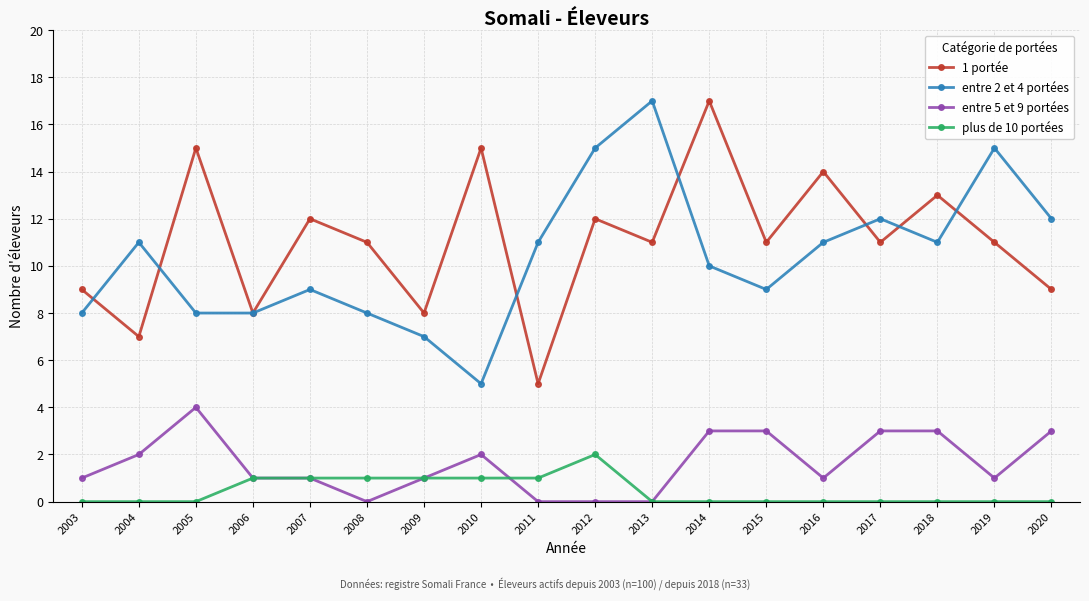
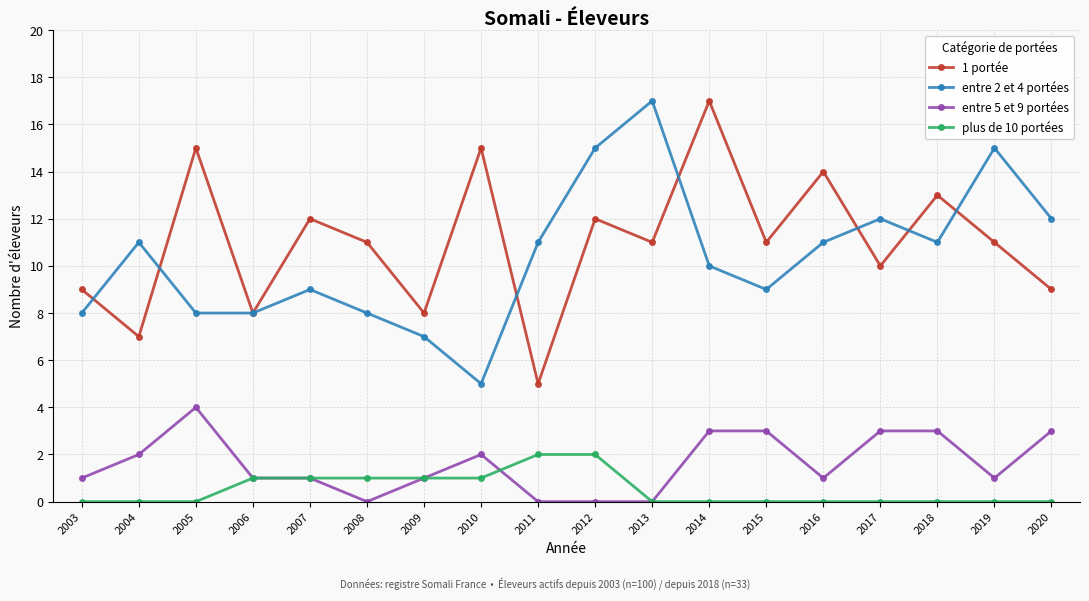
  {
    "1 portée": {
      "2003": 9,
      "2004": 7,
      "2005": 15,
      "2007": 12,
      "2008": 11,
      "2009": 8,
      "2010": 15,
      "2011": 5,
      "2012": 12,
      "2013": 11,
      "2014": 17,
      "2015": 11,
      "2016": 14,
-     "2017": 11,
+     "2017": 10,
      "2018": 13,
      "2019": 11,
      "2020": 9
    },
    "entre 2 et 4 portées": {
      "2003": 8,
      "2004": 11,
      "2005": 8,
      "2007": 9,
      "2008": 8,
      "2009": 7,
      "2010": 5,
      "2011": 11,
      "2012": 15,
      "2013": 17,
      "2014": 10,
      "2015": 9,
      "2016": 11,
      "2017": 12,
      "2018": 11,
      "2019": 15,
      "2020": 12
    },
    "entre 5 et 9 portées": {
      "2003": 1,
      "2004": 2,
      "2005": 4,
      "2008": 0,
      "2010": 2,
      "2011": 0,
      "2012": 0,
      "2014": 3,
      "2015": 3,
      "2016": 1,
      "2017": 3,
      "2018": 3,
      "2019": 1,
      "2020": 3
    },
    "plus de 10 portées": {
      "2003": 0,
      "2004": 0,
      "2005": 0,
      "2008": 1,
      "2010": 1,
-     "2011": 1,
+     "2011": 2,
      "2012": 2,
      "2014": 0,
      "2015": 0,
      "2016": 0,
      "2017": 0,
      "2018": 0,
      "2019": 0,
      "2020": 0
    }
  }
